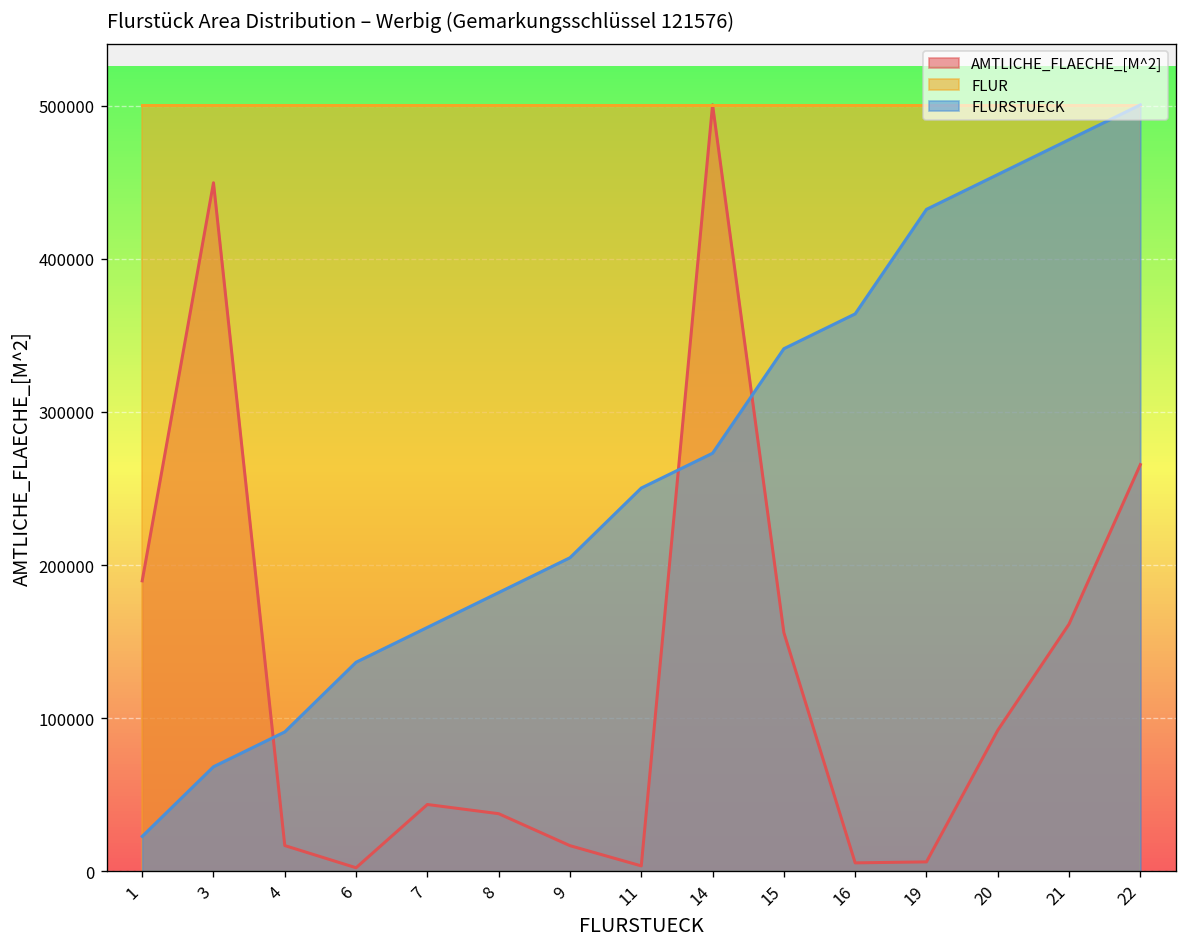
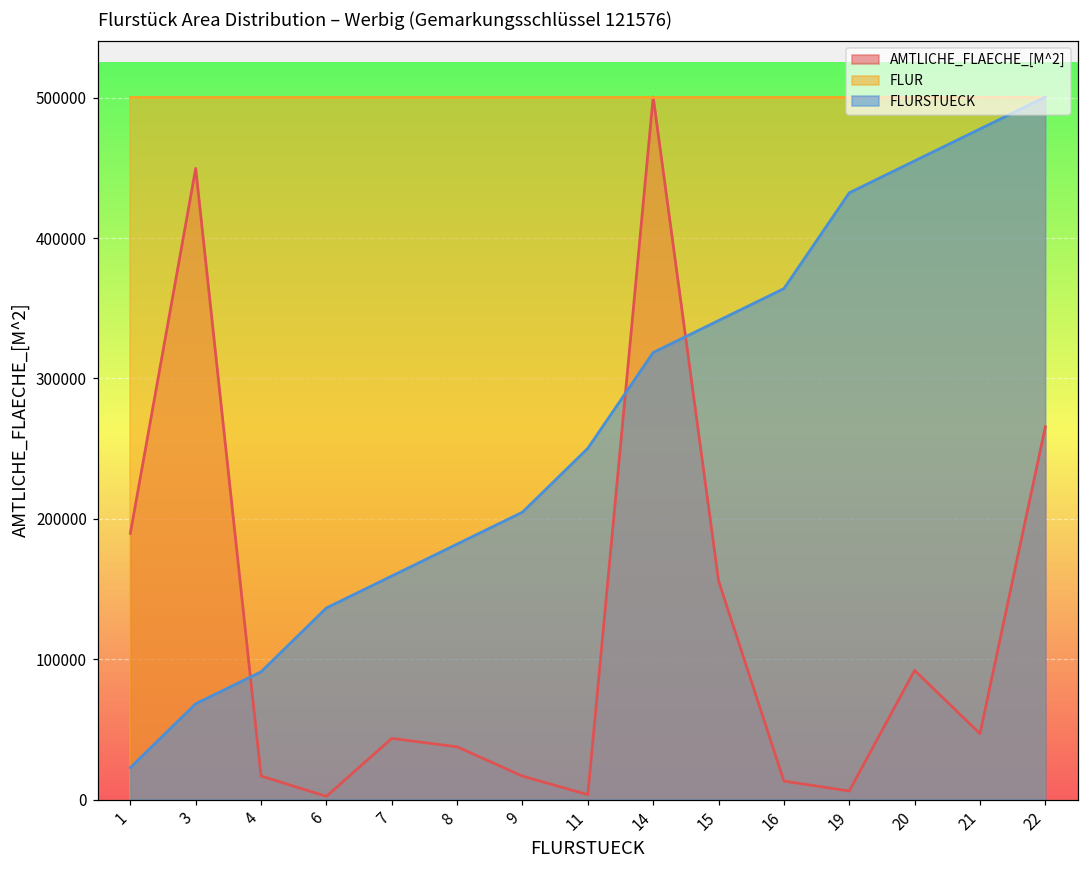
  {
    "AMTLICHE_FLAECHE_[M^2]": {
      "1": 190000,
      "3": 450000,
      "4": 17000,
      "6": 2000,
      "7": 44000,
      "8": 38000,
      "9": 17000,
      "11": 4000,
      "15": 156000,
-     "16": 5000,
+     "16": 13000,
      "19": 6000,
      "20": 92000,
-     "21": 161000,
+     "21": 47000,
      "22": 266000
    },
    "FLUR": {
      "1": 501000,
      "3": 501000,
      "4": 501000,
      "6": 501000,
      "7": 501000,
      "8": 501000,
      "9": 501000,
      "11": 501000,
      "15": 501000,
      "16": 501000
    },
    "FLURSTUECK": {
      "1": 23000,
      "3": 68000,
      "4": 91000,
      "6": 137000,
      "7": 159000,
      "8": 182000,
      "9": 205000,
      "11": 250000,
-     "14": 273000,
+     "14": 319000,
      "15": 341000,
      "16": 364000,
      "19": 432000,
      "20": 455000,
      "21": 478000
    }
  }
